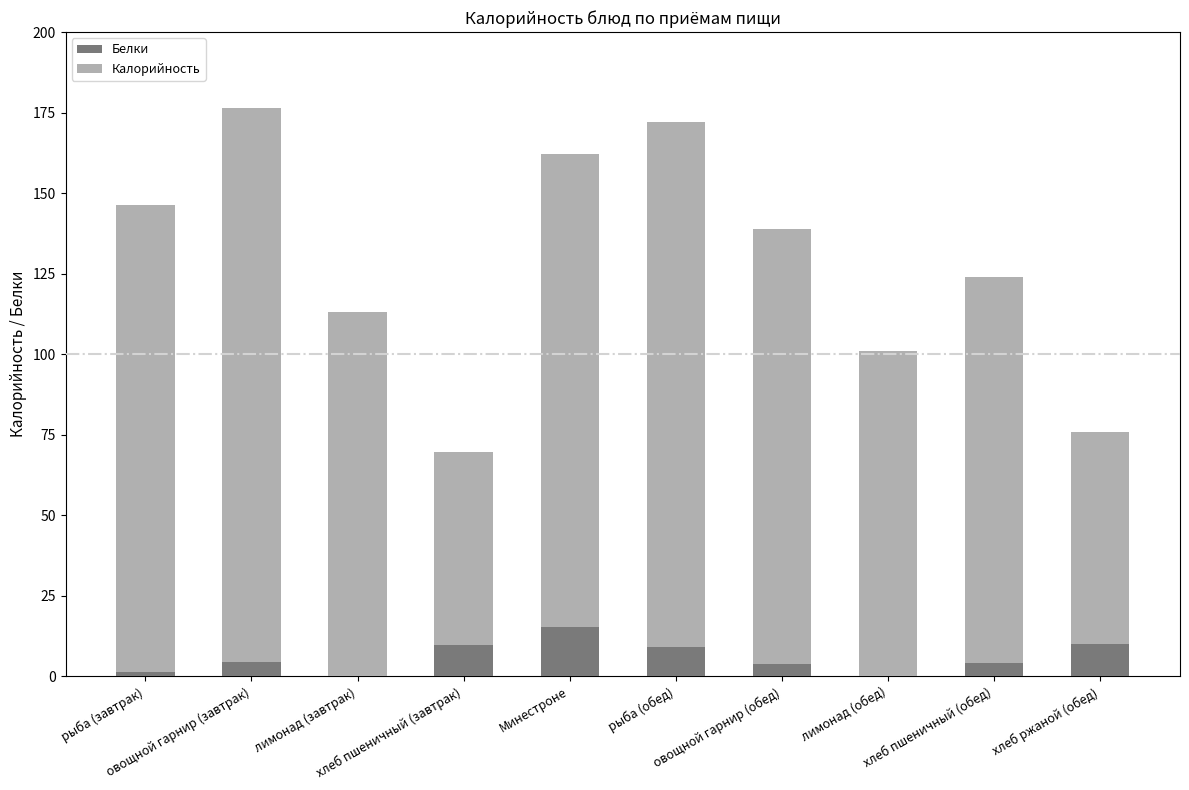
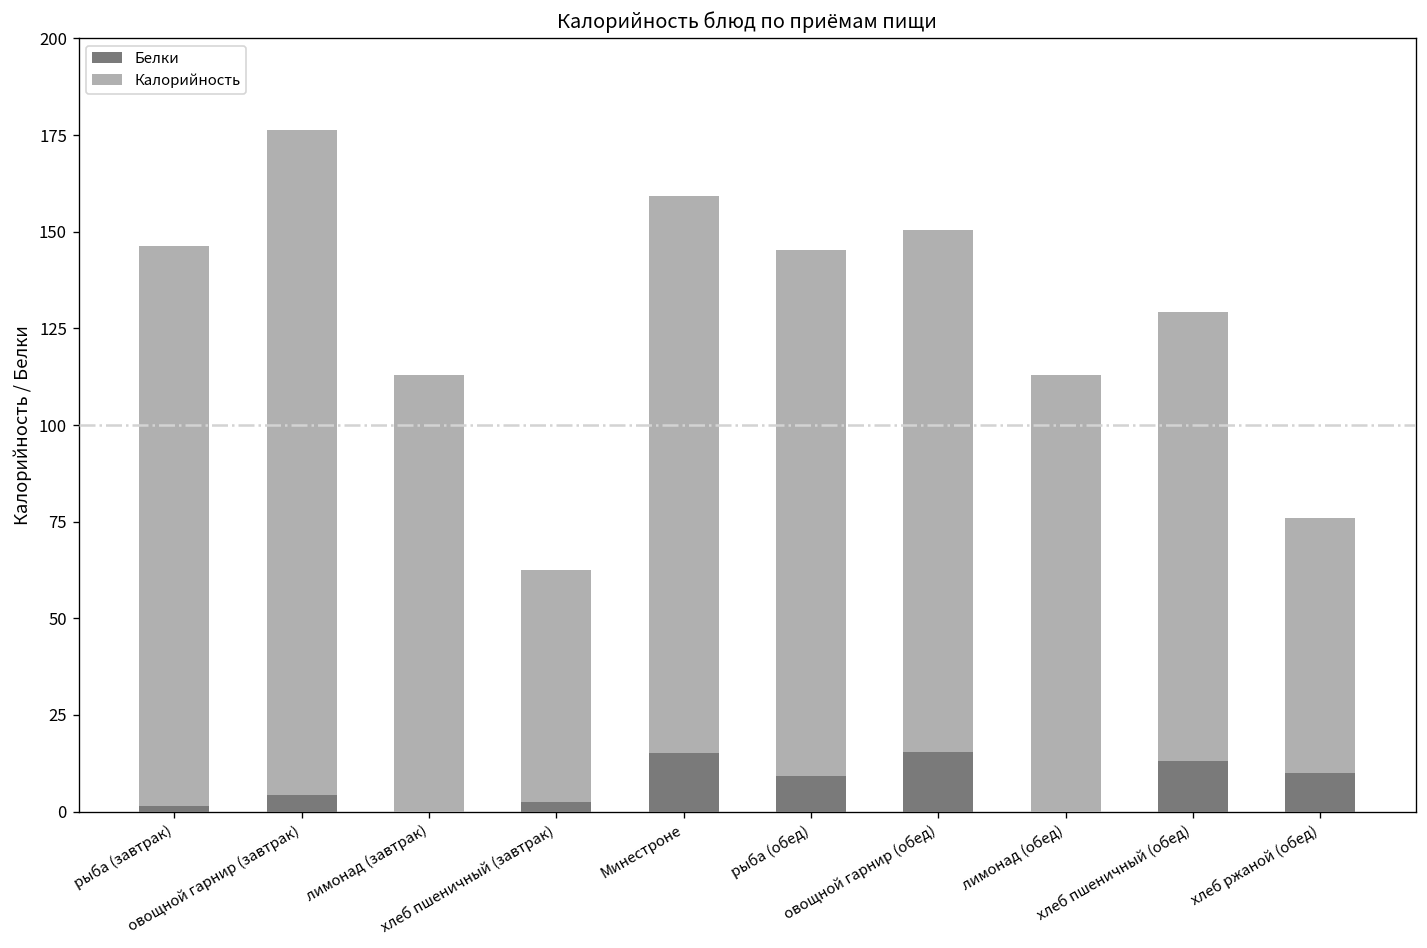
  {
    "Белки": {
      "рыба (завтрак)": 1,
      "овощной гарнир (завтрак)": 4,
      "лимонад (завтрак)": 0,
-     "хлеб пшеничный (завтрак)": 10,
+     "хлеб пшеничный (завтрак)": 2,
      "Минестроне": 15,
      "рыба (обед)": 9,
-     "овощной гарнир (обед)": 4,
+     "овощной гарнир (обед)": 15,
      "лимонад (обед)": 0,
-     "хлеб пшеничный (обед)": 4,
+     "хлеб пшеничный (обед)": 13,
      "хлеб ржаной (обед)": 10
    },
    "Калорийность": {
      "рыба (завтрак)": 145,
      "овощной гарнир (завтрак)": 172,
      "лимонад (завтрак)": 113,
      "хлеб пшеничный (завтрак)": 60,
-     "Минестроне": 147,
-     "рыба (обед)": 163,
+     "Минестроне": 144,
+     "рыба (обед)": 136,
      "овощной гарнир (обед)": 135,
-     "лимонад (обед)": 101,
-     "хлеб пшеничный (обед)": 120,
+     "лимонад (обед)": 113,
+     "хлеб пшеничный (обед)": 116,
      "хлеб ржаной (обед)": 66
    }
  }
